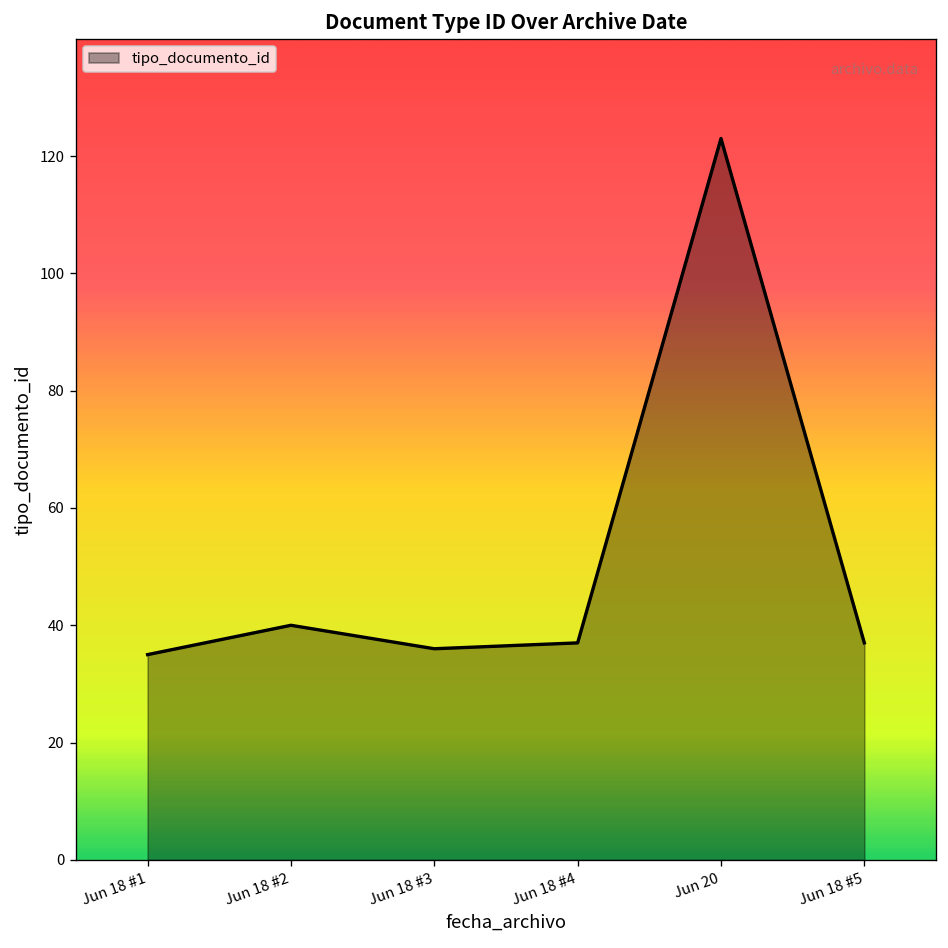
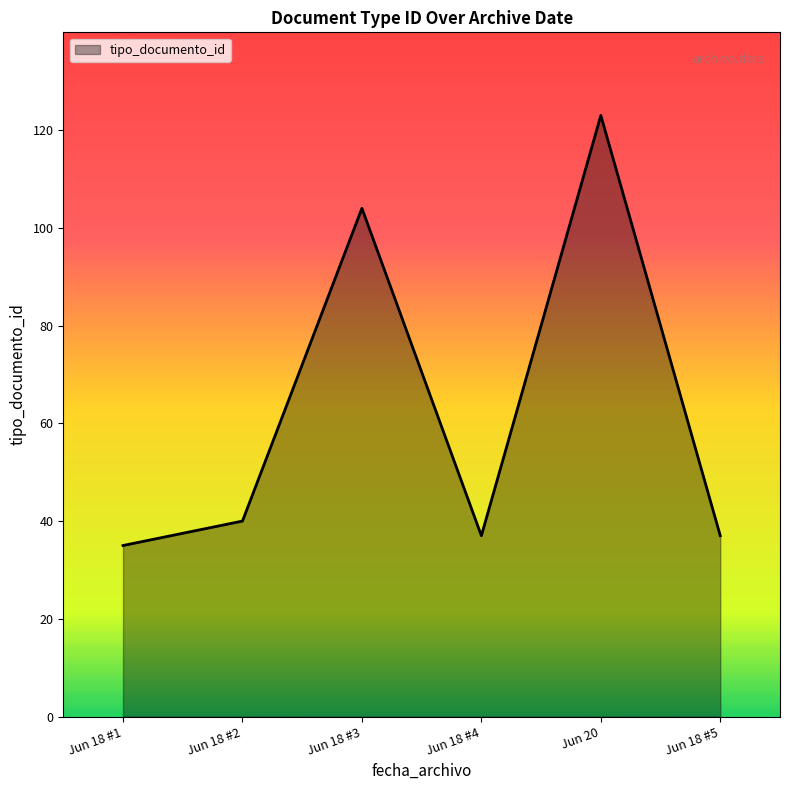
  {
    "Jun 18 #1": 35,
    "Jun 18 #2": 40,
-   "Jun 18 #3": 36,
+   "Jun 18 #3": 104,
    "Jun 18 #4": 37,
    "Jun 20": 123,
    "Jun 18 #5": 37
  }
